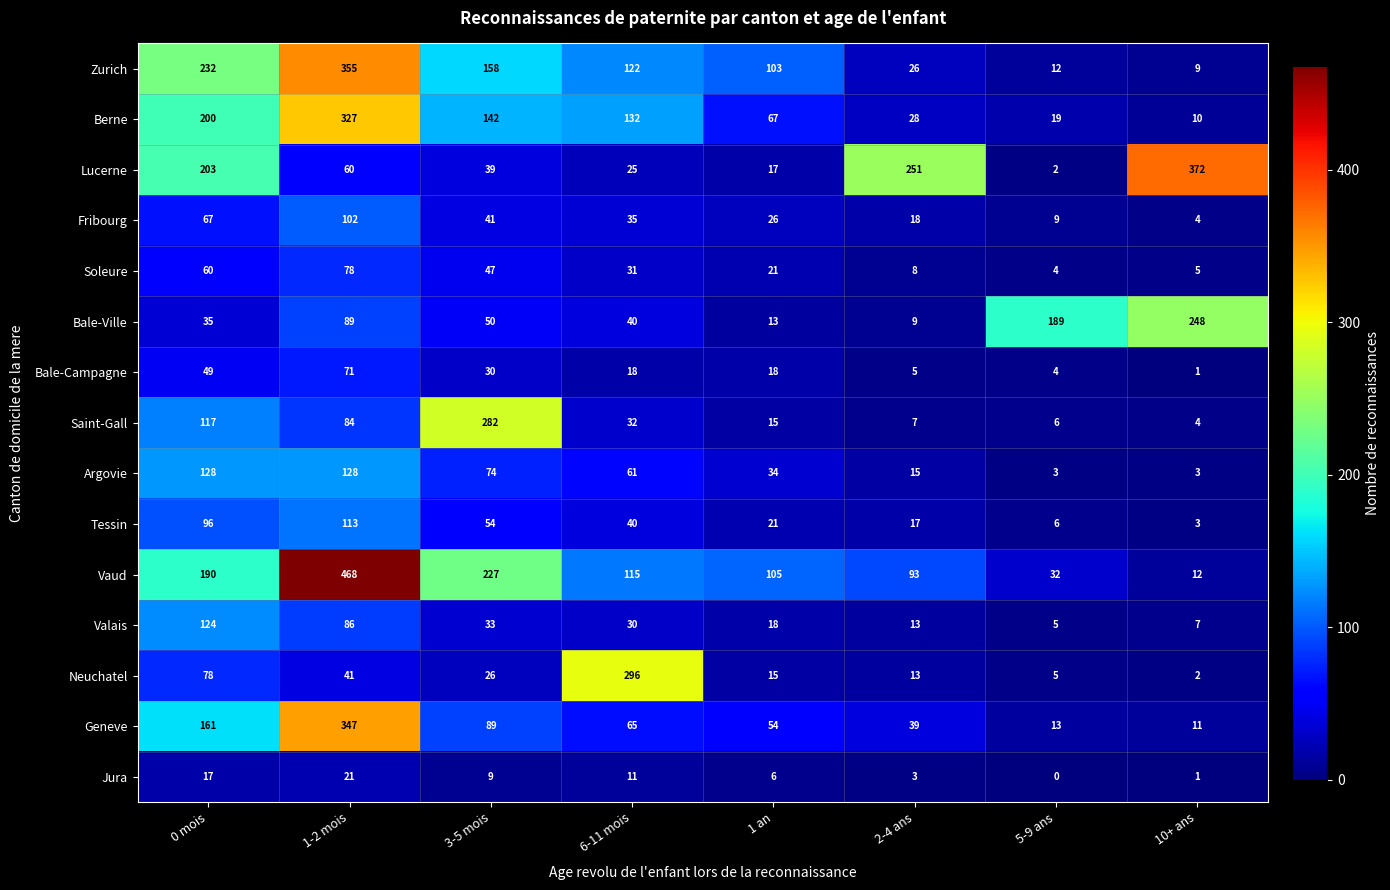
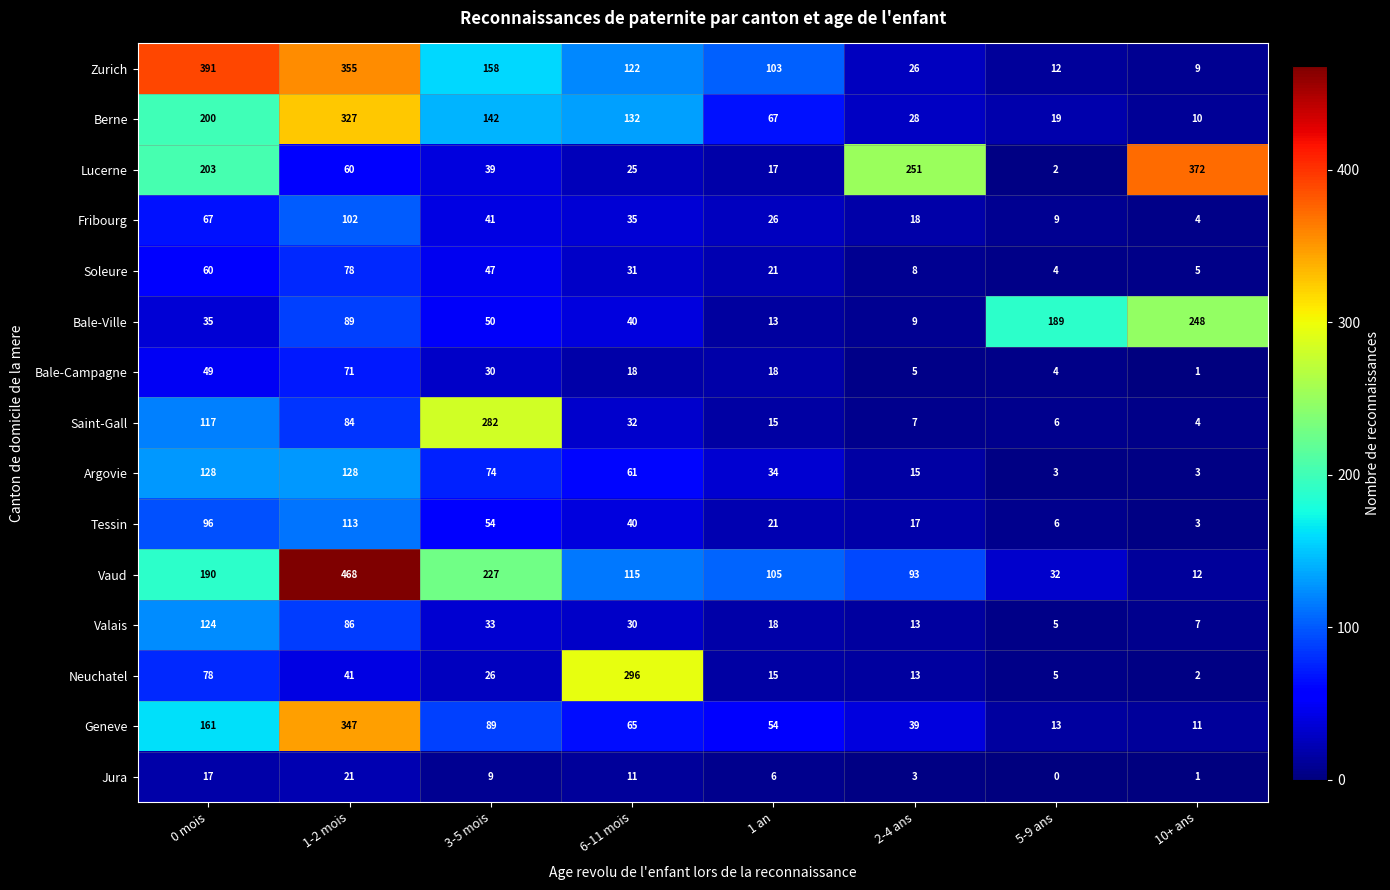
  {
    "Zurich": {
-     "0 mois": 232,
+     "0 mois": 391,
      "1-2 mois": 355,
      "3-5 mois": 158,
      "6-11 mois": 122,
      "1 an": 103,
      "2-4 ans": 26,
      "5-9 ans": 12,
      "10+ ans": 9
    },
    "Berne": {
      "0 mois": 200,
      "1-2 mois": 327,
      "3-5 mois": 142,
      "6-11 mois": 132,
      "1 an": 67,
      "2-4 ans": 28,
      "5-9 ans": 19,
      "10+ ans": 10
    },
    "Lucerne": {
      "0 mois": 203,
      "1-2 mois": 60,
      "3-5 mois": 39,
      "6-11 mois": 25,
      "1 an": 17,
      "2-4 ans": 251,
      "5-9 ans": 2,
      "10+ ans": 372
    },
    "Fribourg": {
      "0 mois": 67,
      "1-2 mois": 102,
      "3-5 mois": 41,
      "6-11 mois": 35,
      "1 an": 26,
      "2-4 ans": 18,
      "5-9 ans": 9,
      "10+ ans": 4
    },
    "Soleure": {
      "0 mois": 60,
      "1-2 mois": 78,
      "3-5 mois": 47,
      "6-11 mois": 31,
      "1 an": 21,
      "2-4 ans": 8,
      "5-9 ans": 4,
      "10+ ans": 5
    },
    "Bale-Ville": {
      "0 mois": 35,
      "1-2 mois": 89,
      "3-5 mois": 50,
      "6-11 mois": 40,
      "1 an": 13,
      "2-4 ans": 9,
      "5-9 ans": 189,
      "10+ ans": 248
    },
    "Bale-Campagne": {
      "0 mois": 49,
      "1-2 mois": 71,
      "3-5 mois": 30,
      "6-11 mois": 18,
      "1 an": 18,
      "2-4 ans": 5,
      "5-9 ans": 4,
      "10+ ans": 1
    },
    "Saint-Gall": {
      "0 mois": 117,
      "1-2 mois": 84,
      "3-5 mois": 282,
      "6-11 mois": 32,
      "1 an": 15,
      "2-4 ans": 7,
      "5-9 ans": 6,
      "10+ ans": 4
    },
    "Argovie": {
      "0 mois": 128,
      "1-2 mois": 128,
      "3-5 mois": 74,
      "6-11 mois": 61,
      "1 an": 34,
      "2-4 ans": 15,
      "5-9 ans": 3,
      "10+ ans": 3
    },
    "Tessin": {
      "0 mois": 96,
      "1-2 mois": 113,
      "3-5 mois": 54,
      "6-11 mois": 40,
      "1 an": 21,
      "2-4 ans": 17,
      "5-9 ans": 6,
      "10+ ans": 3
    },
    "Vaud": {
      "0 mois": 190,
      "1-2 mois": 468,
      "3-5 mois": 227,
      "6-11 mois": 115,
      "1 an": 105,
      "2-4 ans": 93,
      "5-9 ans": 32,
      "10+ ans": 12
    },
    "Valais": {
      "0 mois": 124,
      "1-2 mois": 86,
      "3-5 mois": 33,
      "6-11 mois": 30,
      "1 an": 18,
      "2-4 ans": 13,
      "5-9 ans": 5,
      "10+ ans": 7
    },
    "Neuchatel": {
      "0 mois": 78,
      "1-2 mois": 41,
      "3-5 mois": 26,
      "6-11 mois": 296,
      "1 an": 15,
      "2-4 ans": 13,
      "5-9 ans": 5,
      "10+ ans": 2
    },
    "Geneve": {
      "0 mois": 161,
      "1-2 mois": 347,
      "3-5 mois": 89,
      "6-11 mois": 65,
      "1 an": 54,
      "2-4 ans": 39,
      "5-9 ans": 13,
      "10+ ans": 11
    },
    "Jura": {
      "0 mois": 17,
      "1-2 mois": 21,
      "3-5 mois": 9,
      "6-11 mois": 11,
      "1 an": 6,
      "2-4 ans": 3,
      "5-9 ans": 0,
      "10+ ans": 1
    }
  }
